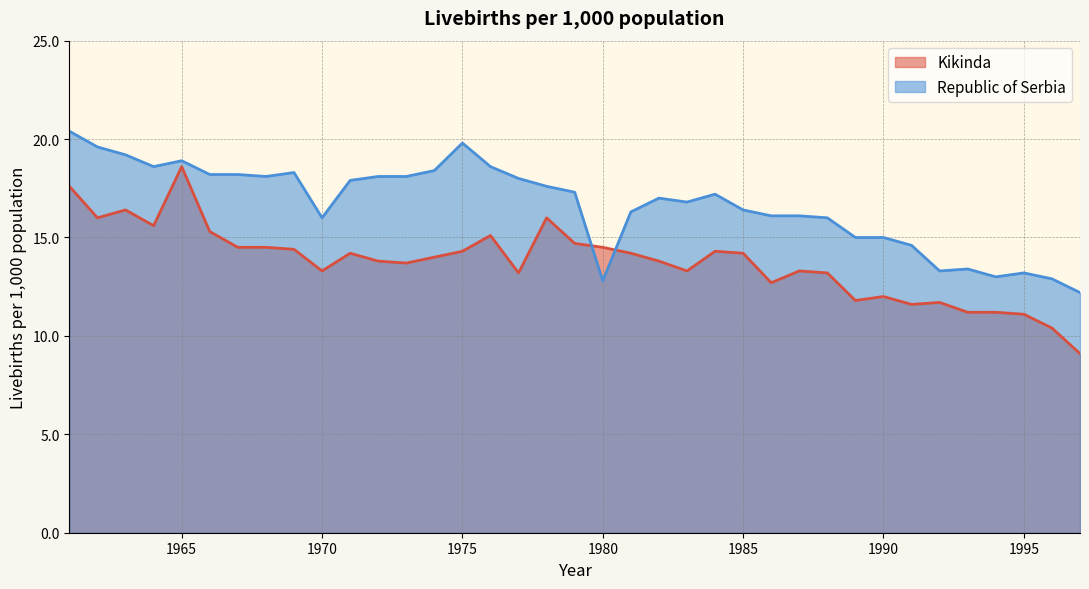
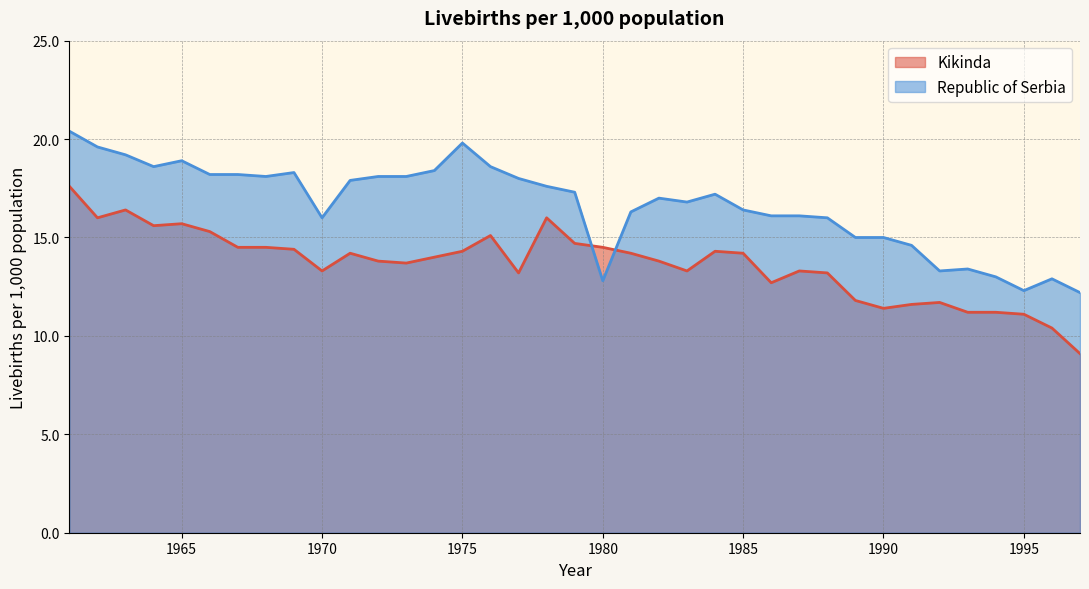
  {
    "Kikinda": {
-     "1965": 18.6,
+     "1965": 15.7,
      "1970": 13.3,
      "1975": 14.3,
      "1980": 14.5,
      "1985": 14.2,
-     "1990": 12.0,
+     "1990": 11.4,
      "1995": 11.1
    },
    "Republic of Serbia": {
      "1965": 18.9,
      "1970": 16.0,
      "1975": 19.8,
      "1980": 12.8,
      "1985": 16.4,
      "1990": 15.0,
-     "1995": 13.2
+     "1995": 12.3
    }
  }
